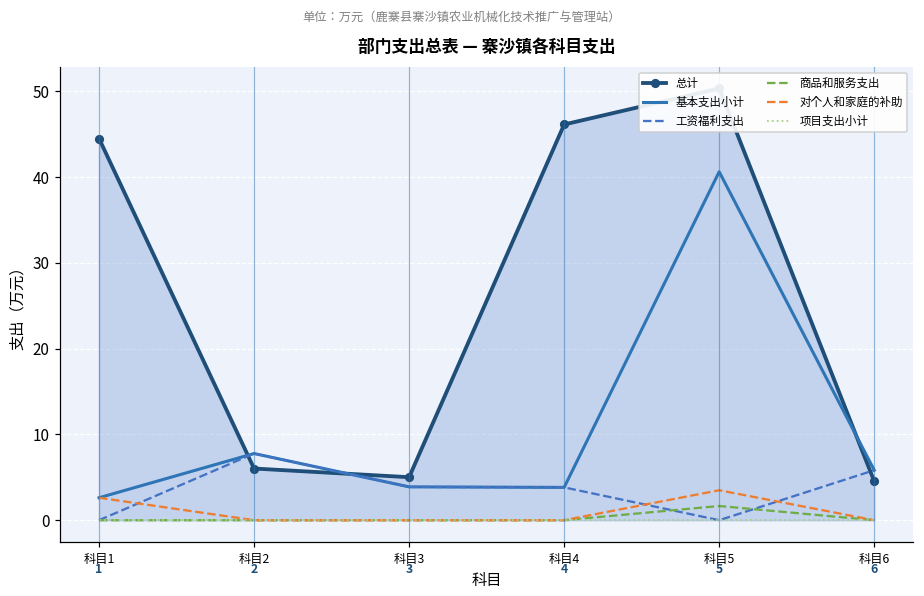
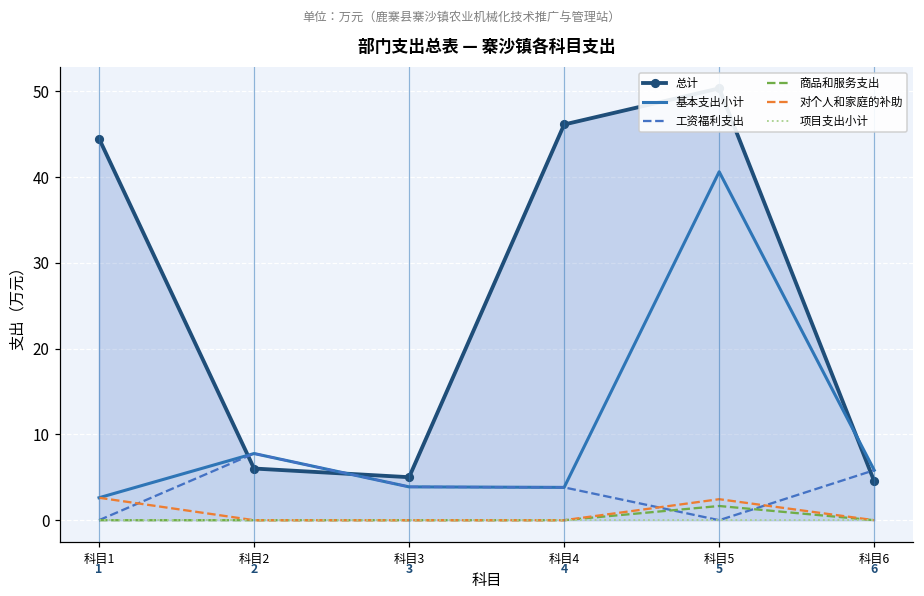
  {
    "总计": {
      "科目1": 44,
      "科目2": 6,
      "科目3": 5,
      "科目4": 46,
      "科目6": 5
    },
    "商品和服务支出": {
      "科目5": 2
    },
    "对个人和家庭的补助": {
-     "科目5": 3
+     "科目5": 2
    }
  }
